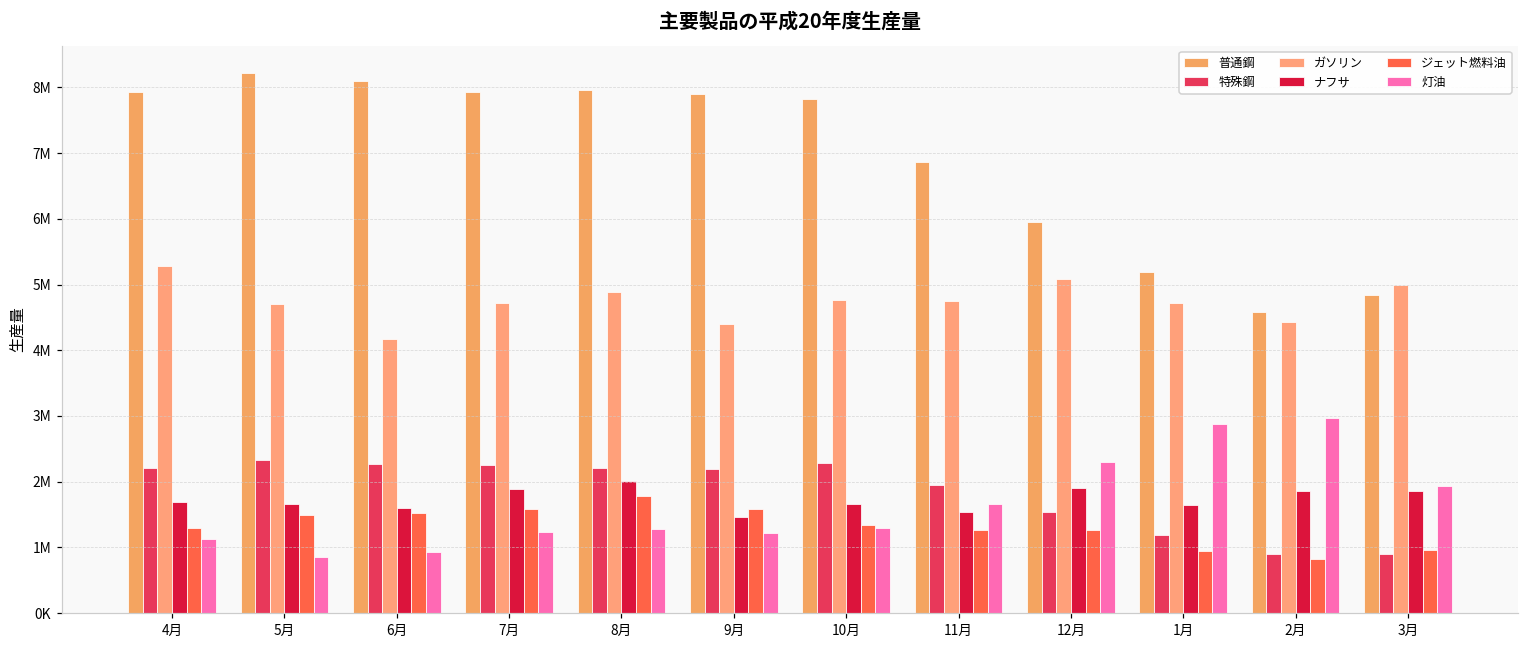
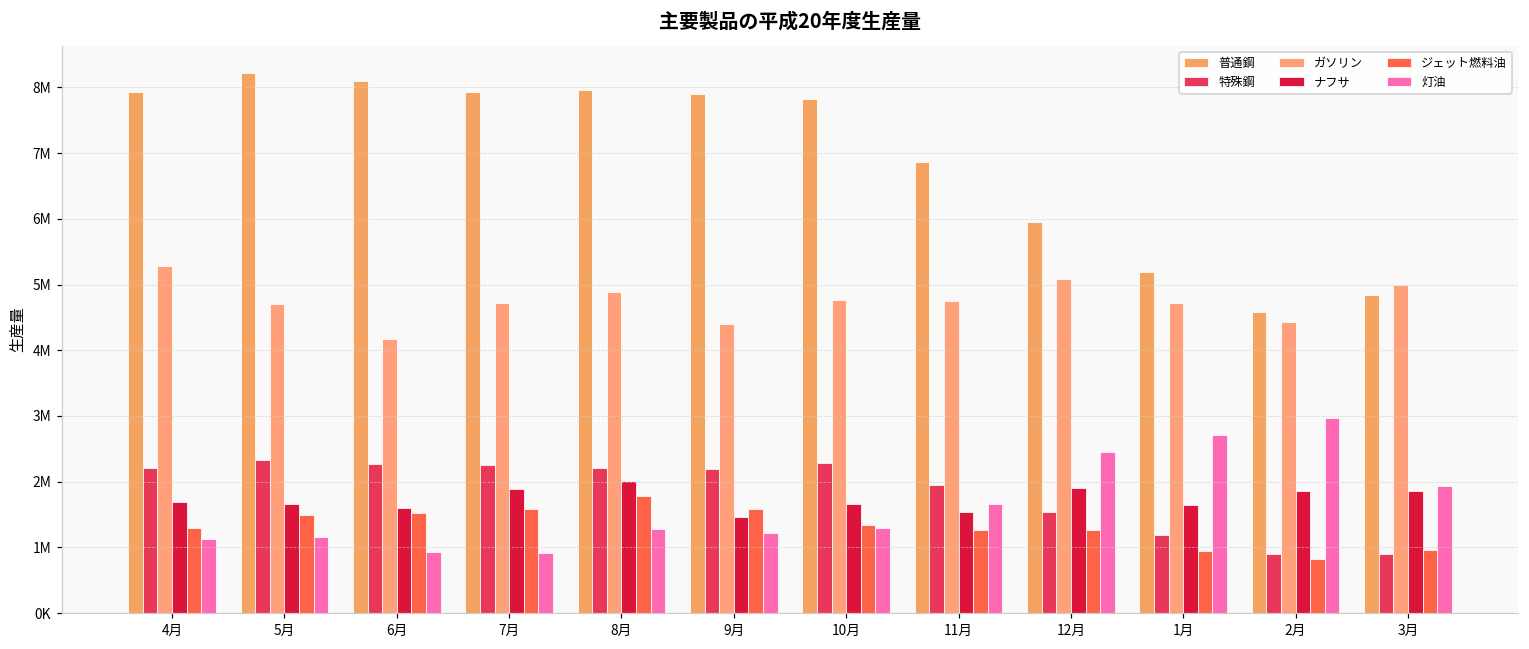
  {
    "灯油": {
      "4月": 1100000,
-     "5月": 900000,
+     "5月": 1200000,
      "6月": 900000,
-     "7月": 1200000,
+     "7月": 900000,
      "8月": 1300000,
      "9月": 1200000,
      "10月": 1300000,
      "11月": 1700000,
-     "12月": 2300000,
-     "1月": 2900000,
+     "12月": 2500000,
+     "1月": 2700000,
      "2月": 3000000,
      "3月": 1900000
    }
  }
